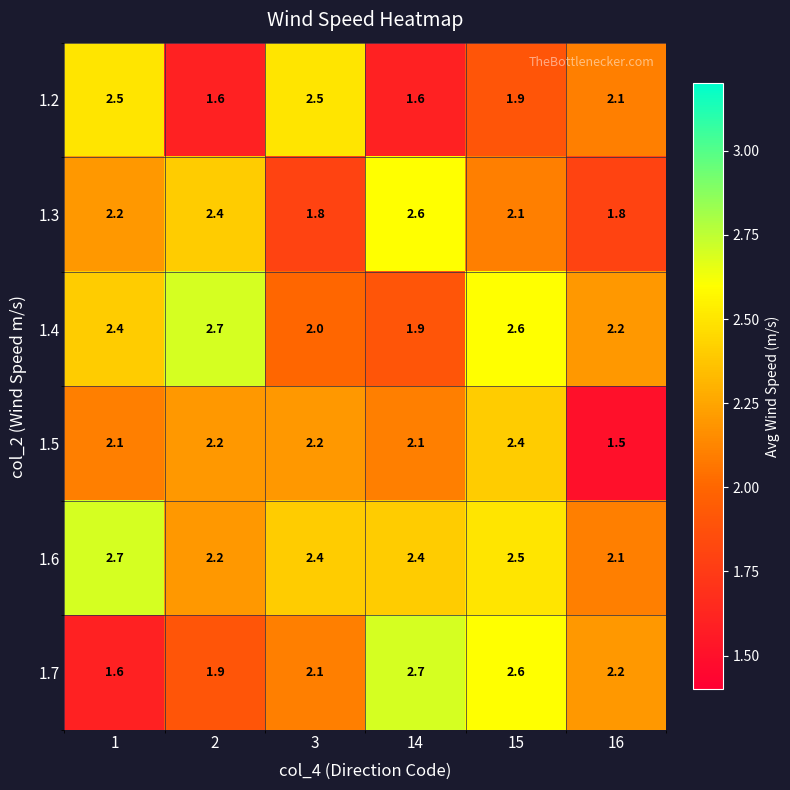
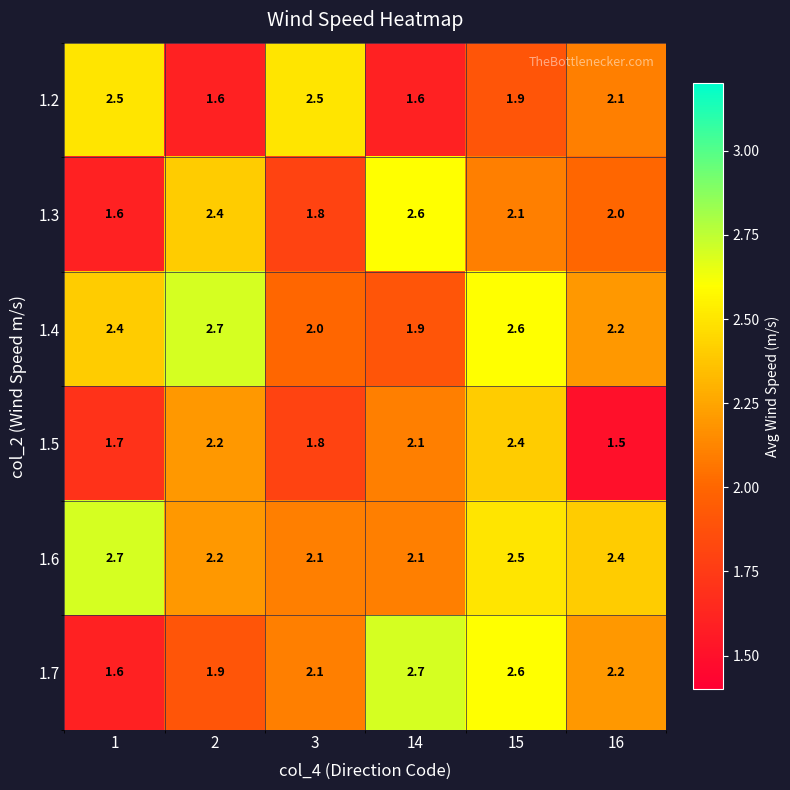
  {
    "1.2": {
      "1": 2.5,
      "2": 1.6,
      "3": 2.5,
      "14": 1.6,
      "15": 1.9
    },
    "1.3": {
-     "1": 2.2,
+     "1": 1.6,
      "2": 2.4,
      "3": 1.8,
      "14": 2.6,
      "15": 2.1,
-     "16": 1.8
+     "16": 2.0
    },
    "1.4": {
      "1": 2.4,
      "2": 2.7,
      "3": 2.0,
      "14": 1.9,
      "15": 2.6,
      "16": 2.2
    },
    "1.5": {
-     "1": 2.1,
+     "1": 1.7,
      "2": 2.2,
-     "3": 2.2,
+     "3": 1.8,
      "14": 2.1,
      "15": 2.4,
      "16": 1.5
    },
    "1.6": {
      "1": 2.7,
      "2": 2.2,
-     "3": 2.4,
-     "14": 2.4,
+     "3": 2.1,
+     "14": 2.1,
      "15": 2.5,
-     "16": 2.1
+     "16": 2.4
    },
    "1.7": {
      "1": 1.6,
      "2": 1.9,
      "3": 2.1,
      "14": 2.7,
      "15": 2.6,
      "16": 2.2
    }
  }
